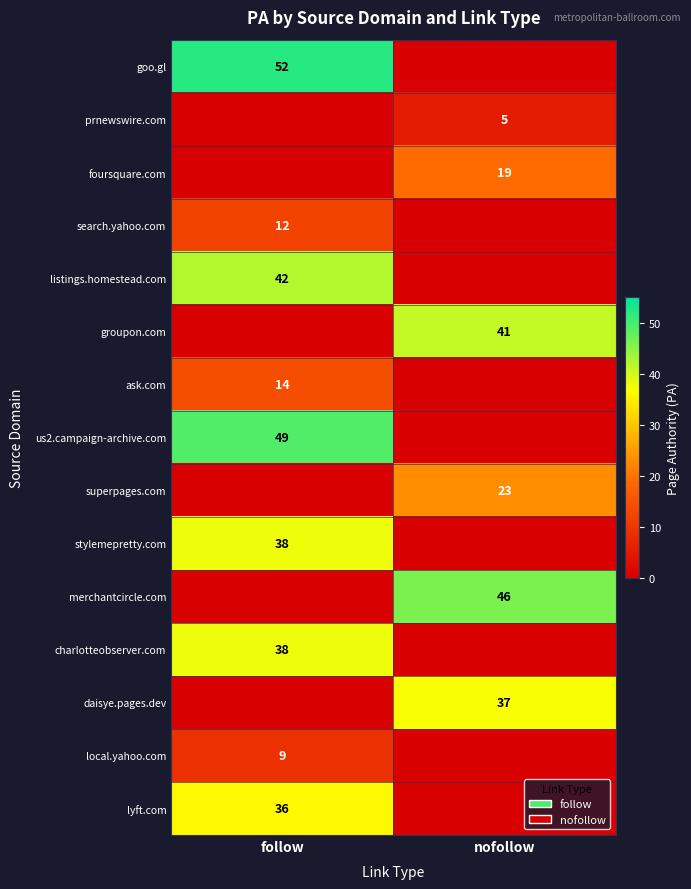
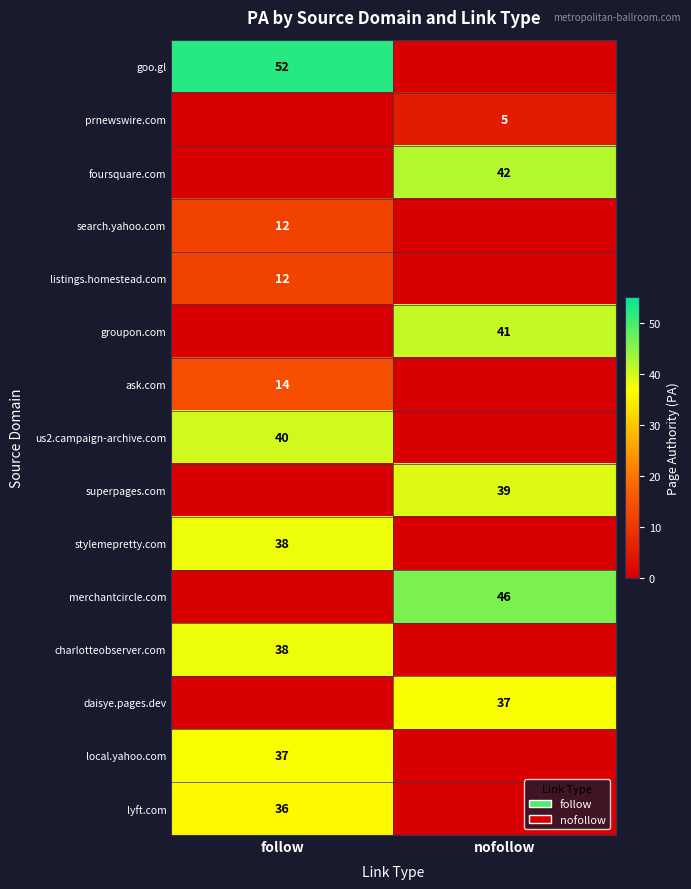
  {
    "goo.gl": {
      "follow": 52
    },
    "prnewswire.com": {
      "nofollow": 5
    },
    "foursquare.com": {
-     "nofollow": 19
+     "nofollow": 42
    },
    "search.yahoo.com": {
      "follow": 12
    },
    "listings.homestead.com": {
-     "follow": 42
+     "follow": 12
    },
    "groupon.com": {
      "nofollow": 41
    },
    "ask.com": {
      "follow": 14
    },
    "us2.campaign-archive.com": {
-     "follow": 49
+     "follow": 40
    },
    "superpages.com": {
-     "nofollow": 23
+     "nofollow": 39
    },
    "stylemepretty.com": {
      "follow": 38
    },
    "merchantcircle.com": {
      "nofollow": 46
    },
    "charlotteobserver.com": {
      "follow": 38
    },
    "daisye.pages.dev": {
      "nofollow": 37
    },
    "local.yahoo.com": {
-     "follow": 9
+     "follow": 37
    },
    "lyft.com": {
      "follow": 36
    }
  }
